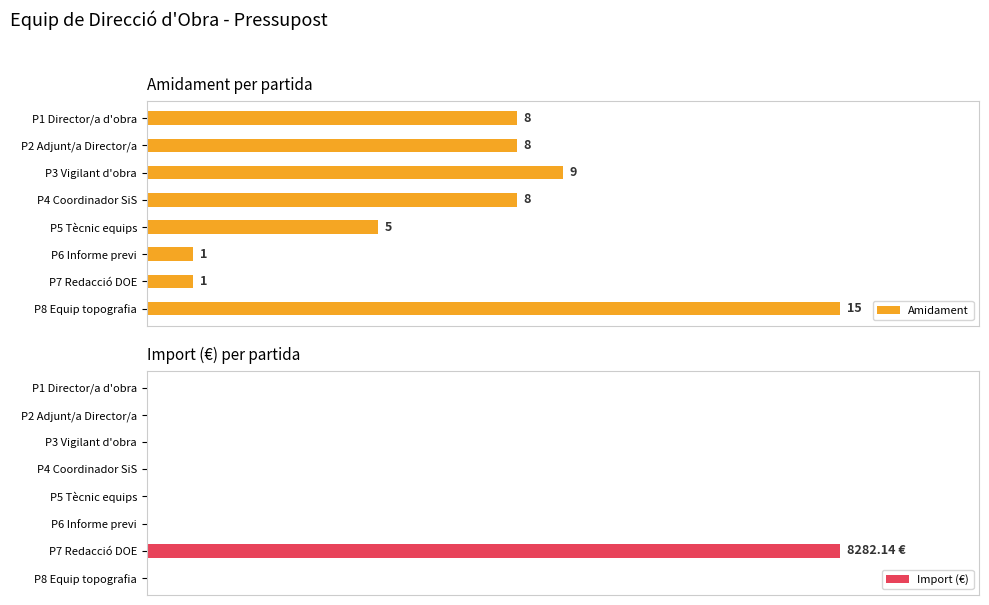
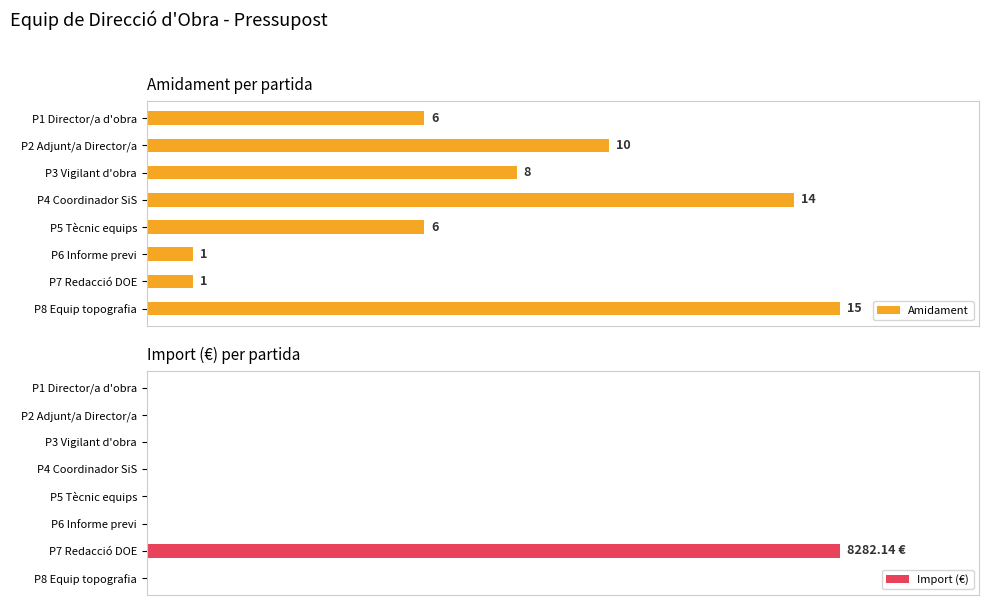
  {
    "Amidament per partida": {
-     "P1 Director/a d'obra": 8,
-     "P2 Adjunt/a Director/a": 8,
-     "P3 Vigilant d'obra": 9,
-     "P4 Coordinador SiS": 8,
-     "P5 Tècnic equips": 5
+     "P1 Director/a d'obra": 6,
+     "P2 Adjunt/a Director/a": 10,
+     "P3 Vigilant d'obra": 8,
+     "P4 Coordinador SiS": 14,
+     "P5 Tècnic equips": 6
    }
  }
